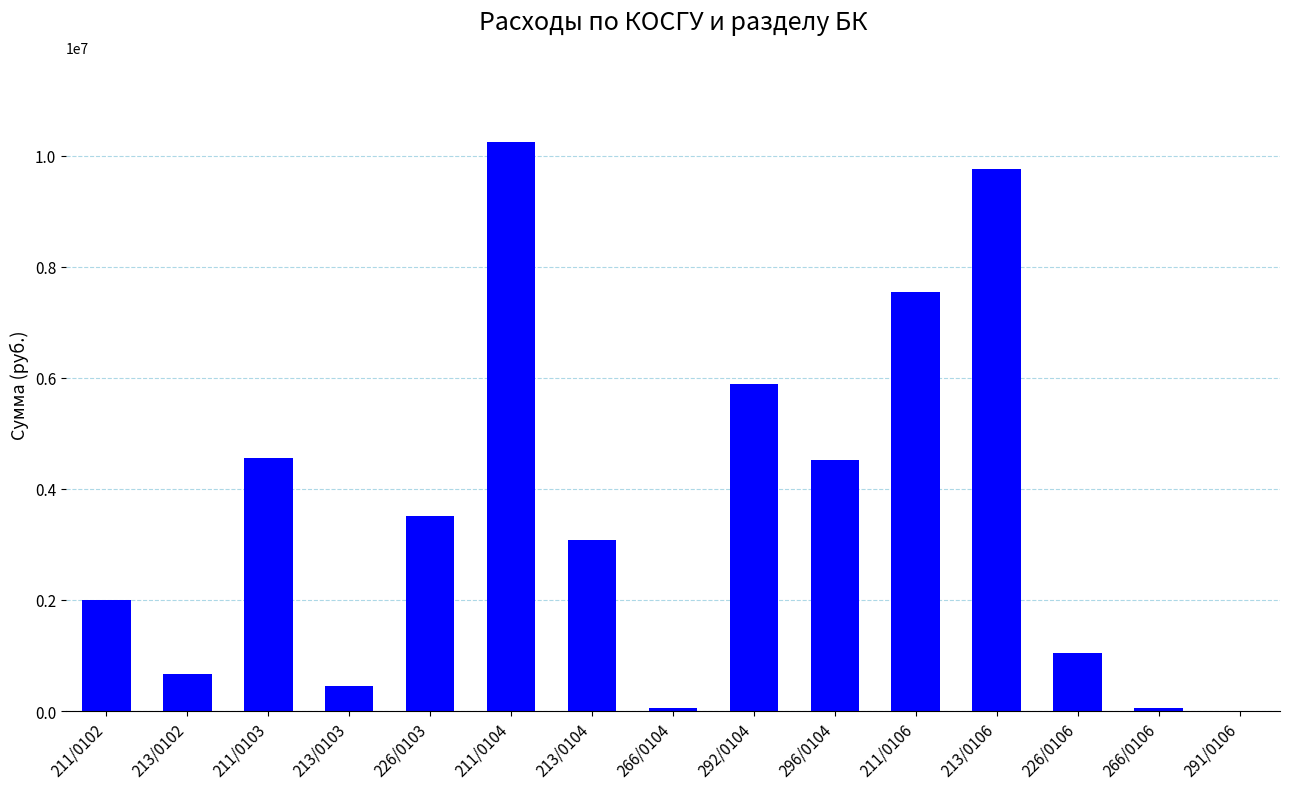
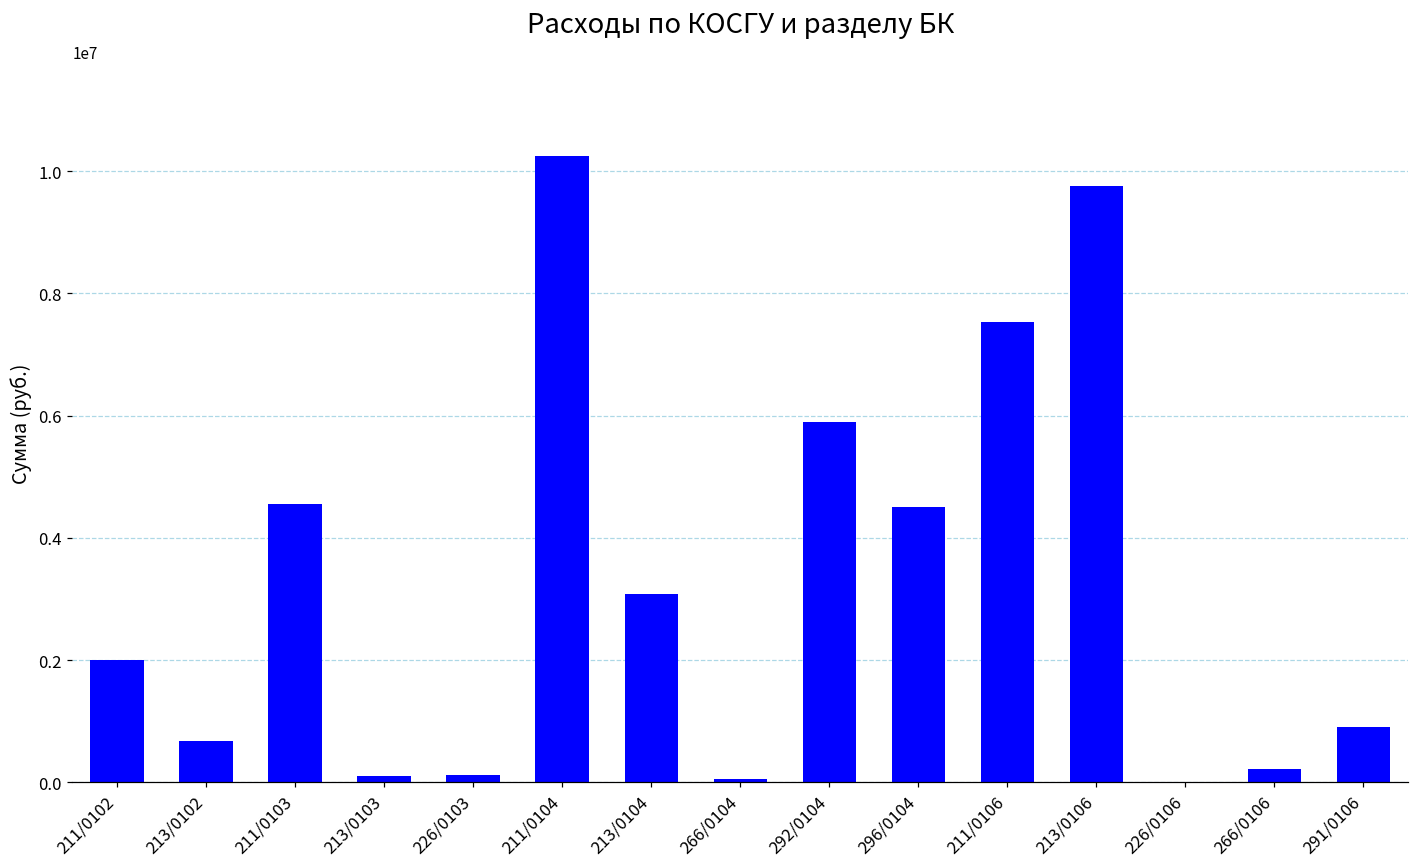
  {
    "211/0102": 2000000,
    "213/0102": 700000,
    "211/0103": 4600000,
-   "213/0103": 500000,
-   "226/0103": 3500000,
+   "213/0103": 100000,
+   "226/0103": 100000,
    "211/0104": 10200000,
    "213/0104": 3100000,
    "266/0104": 0,
    "292/0104": 5900000,
    "296/0104": 4500000,
    "211/0106": 7500000,
    "213/0106": 9800000,
-   "226/0106": 1000000,
-   "266/0106": 0,
-   "291/0106": 0
+   "226/0106": 0,
+   "266/0106": 200000,
+   "291/0106": 900000
  }
